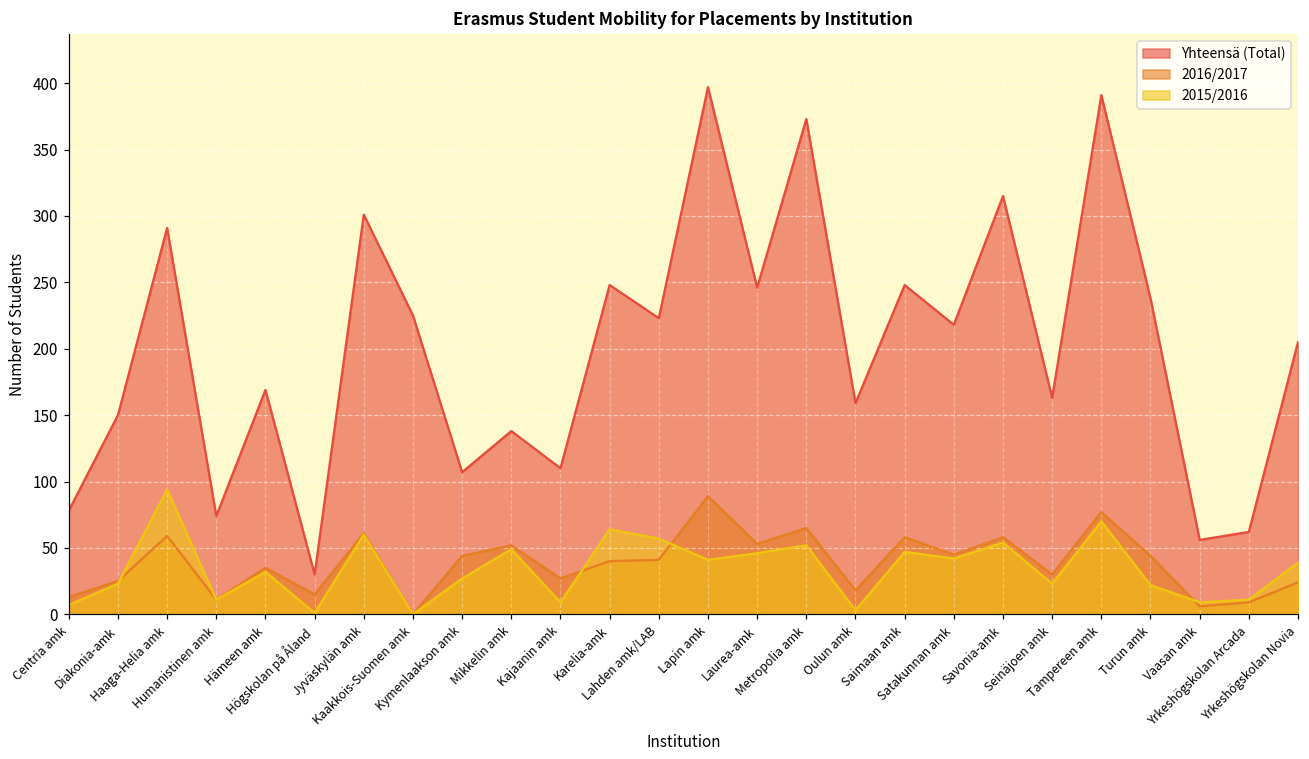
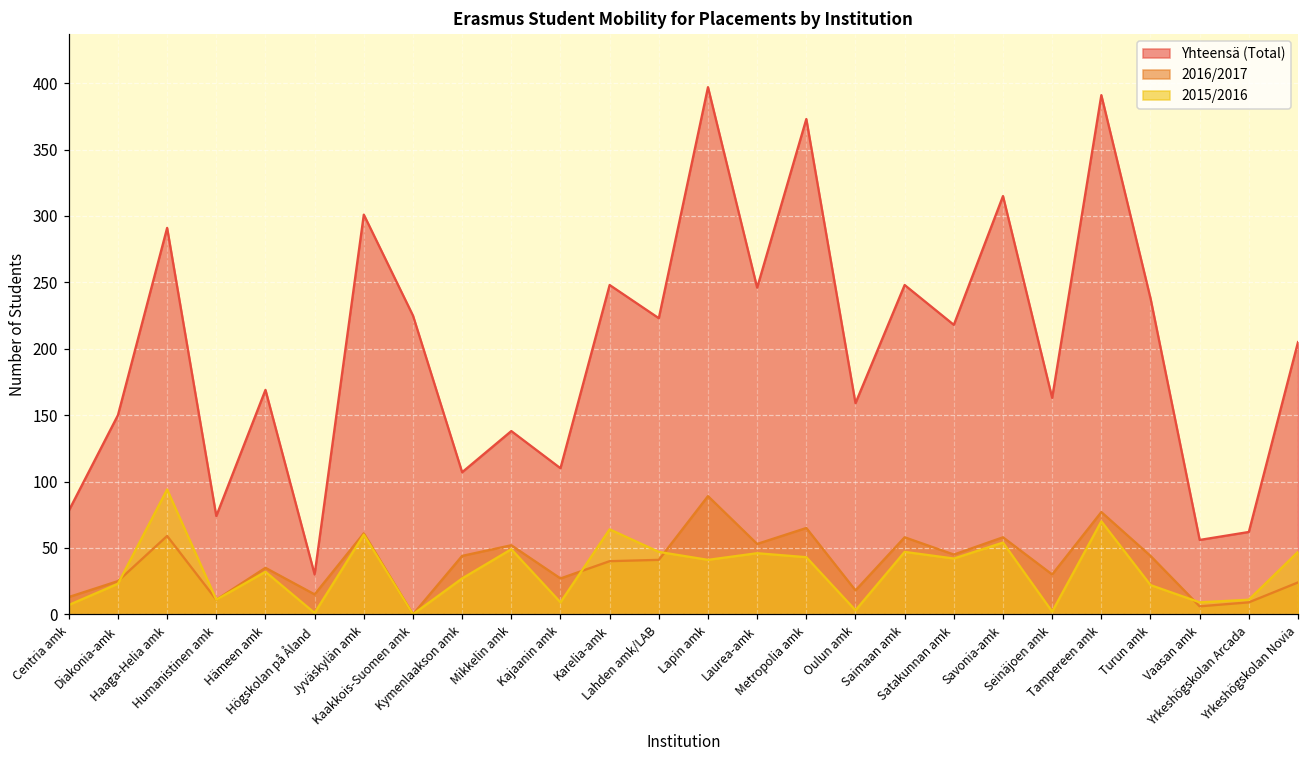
  {
    "2015/2016": {
      "Centria amk": 7,
      "Haaga-Helia amk": 94,
      "Hämeen amk": 32,
      "Högskolan på Åland": 1,
      "Kymenlaakson amk": 27,
      "Mikkelin amk": 49,
      "Kajaanin amk": 9,
      "Karelia-amk": 64,
-     "Lahden amk/LAB": 57,
+     "Lahden amk/LAB": 47,
      "Lapin amk": 41,
      "Laurea-amk": 46,
-     "Metropolia amk": 52,
+     "Metropolia amk": 43,
      "Oulun amk": 3,
      "Saimaan amk": 47,
      "Satakunnan amk": 42,
      "Savonia-amk": 54,
-     "Seinäjoen amk": 23,
+     "Seinäjoen amk": 2,
      "Tampereen amk": 70,
      "Turun amk": 22,
      "Vaasan amk": 9,
-     "Yrkeshögskolan Novia": 39
+     "Yrkeshögskolan Novia": 47
    }
  }
